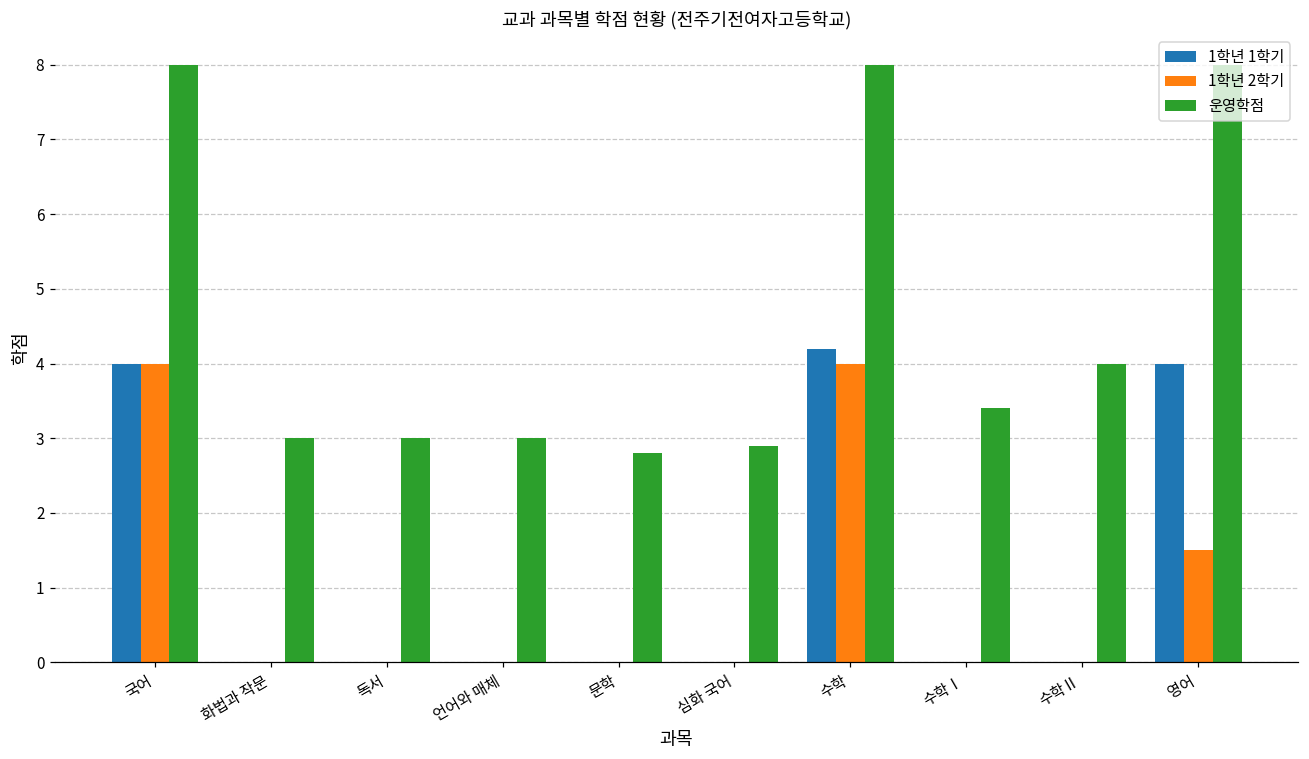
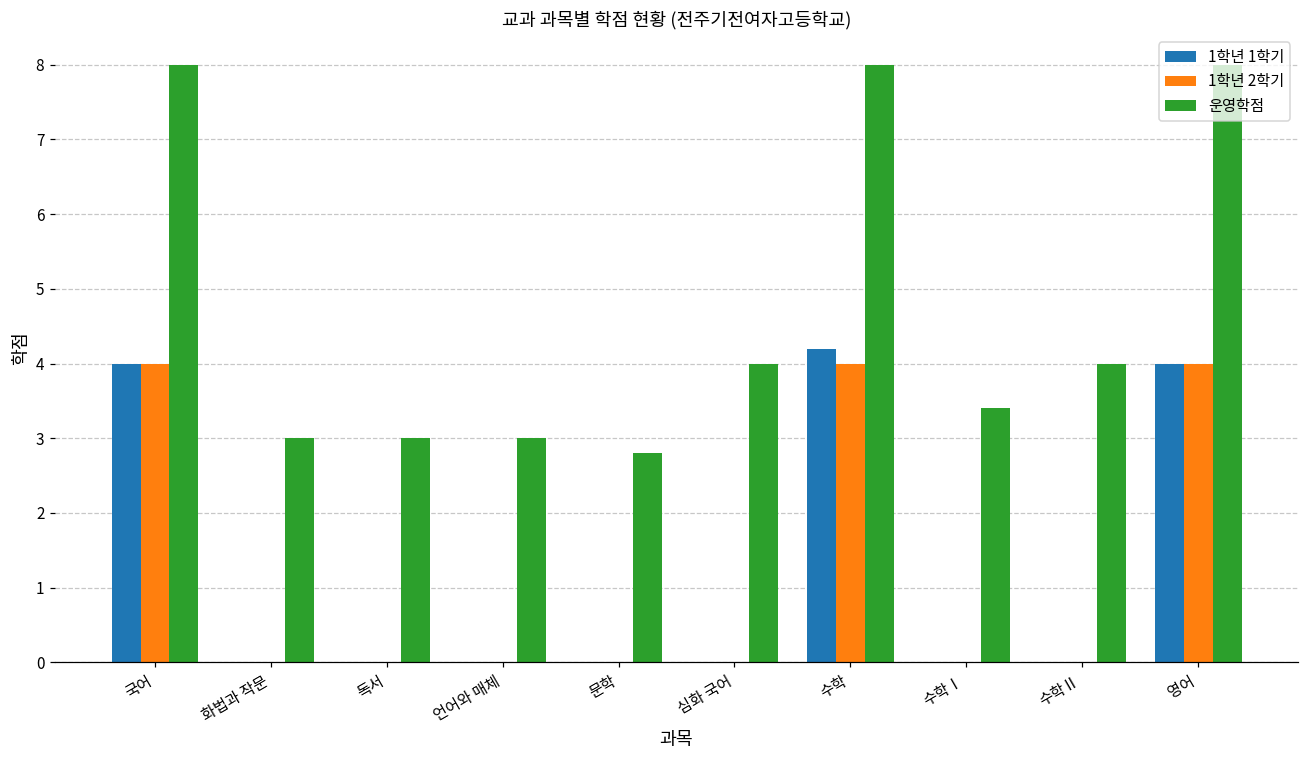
  {
    "1학년 1학기": {
      "국어": 4.0,
      "화법과 작문": 0.0,
      "독서": 0.0,
      "언어와 매체": 0.0,
      "문학": 0.0,
      "심화 국어": 0.0,
      "수학": 4.2,
      "수학Ⅰ": 0.0,
      "수학Ⅱ": 0.0,
      "영어": 4.0
    },
    "1학년 2학기": {
      "국어": 4.0,
      "화법과 작문": 0.0,
      "독서": 0.0,
      "언어와 매체": 0.0,
      "문학": 0.0,
      "심화 국어": 0.0,
      "수학": 4.0,
      "수학Ⅰ": 0.0,
      "수학Ⅱ": 0.0,
-     "영어": 1.5
+     "영어": 4.0
    },
    "운영학점": {
      "국어": 8.0,
      "화법과 작문": 3.0,
      "독서": 3.0,
      "언어와 매체": 3.0,
      "문학": 2.8,
-     "심화 국어": 2.9,
+     "심화 국어": 4.0,
      "수학": 8.0,
      "수학Ⅰ": 3.4,
      "수학Ⅱ": 4.0
    }
  }
